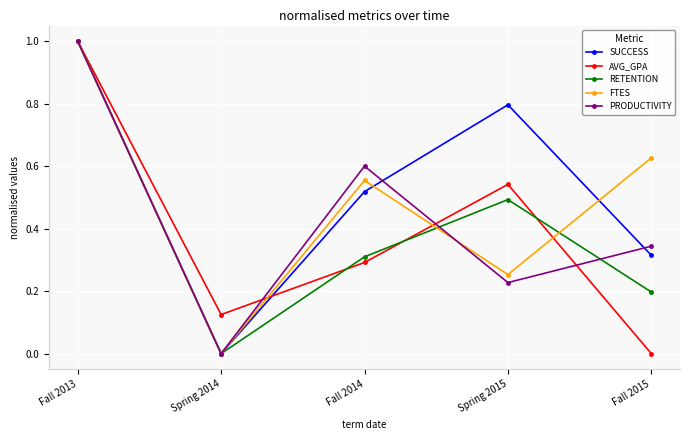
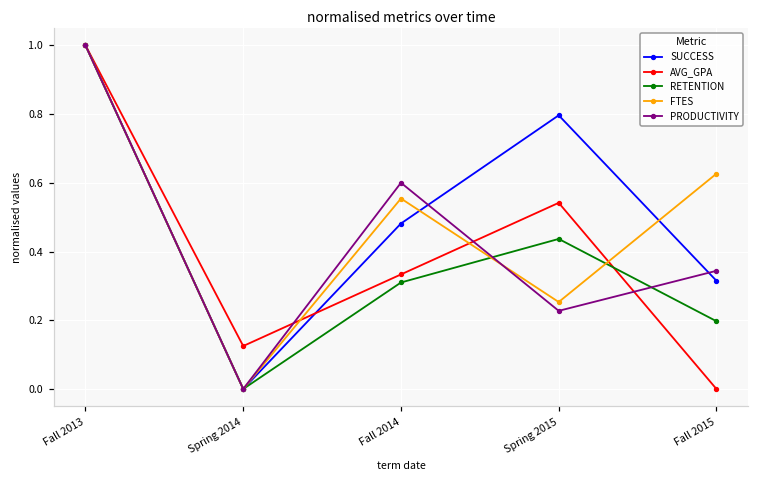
  {
    "SUCCESS": {
-     "Fall 2014": 0.52,
+     "Fall 2014": 0.48,
      "Spring 2015": 0.80,
      "Fall 2015": 0.31
    },
    "AVG_GPA": {
      "Spring 2014": 0.12,
-     "Fall 2014": 0.29,
+     "Fall 2014": 0.33,
      "Spring 2015": 0.54,
      "Fall 2015": 0.00
    },
    "RETENTION": {
      "Fall 2014": 0.31,
-     "Spring 2015": 0.49,
+     "Spring 2015": 0.44,
      "Fall 2015": 0.20
    },
    "FTES": {
      "Fall 2014": 0.55,
      "Spring 2015": 0.25,
      "Fall 2015": 0.63
    },
    "PRODUCTIVITY": {
      "Fall 2014": 0.60,
      "Spring 2015": 0.23,
      "Fall 2015": 0.34
    }
  }
